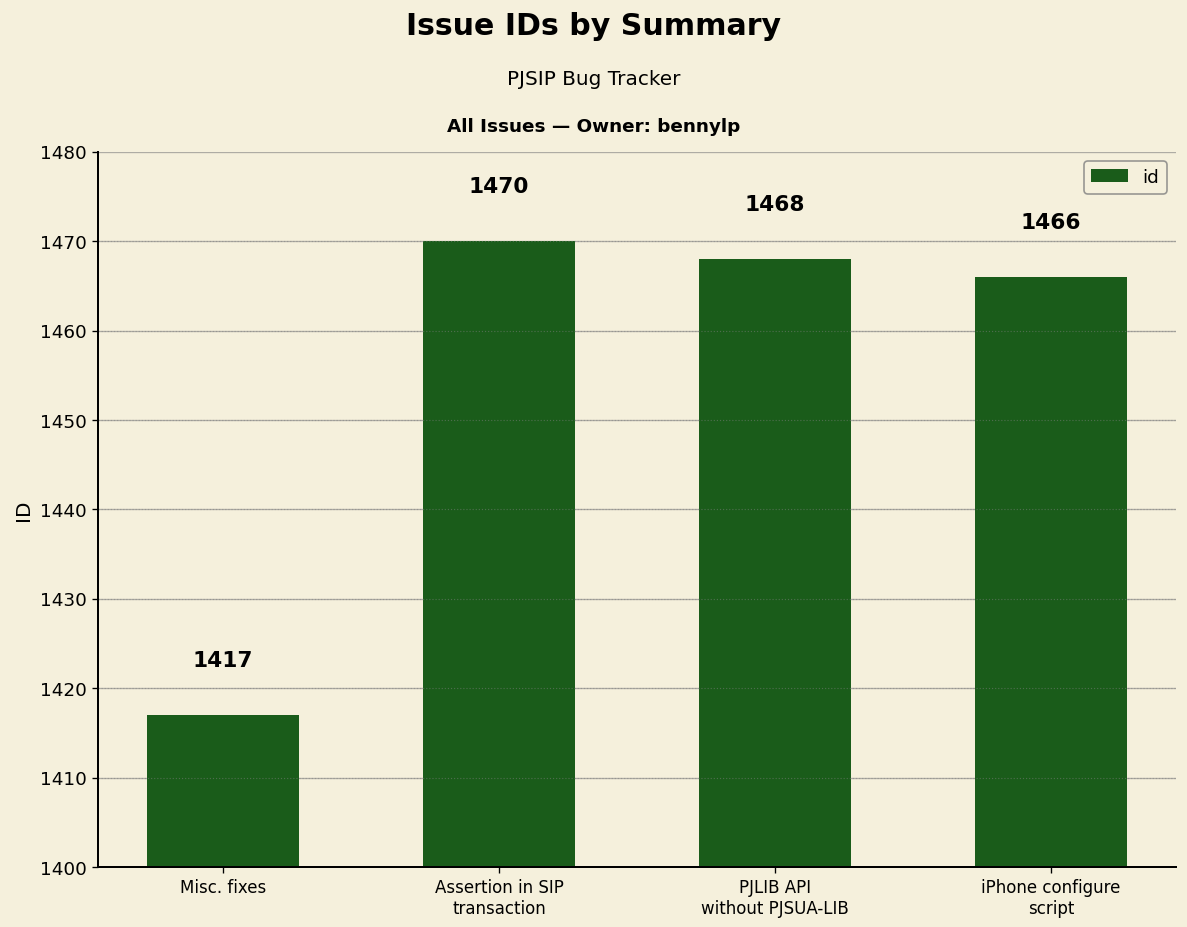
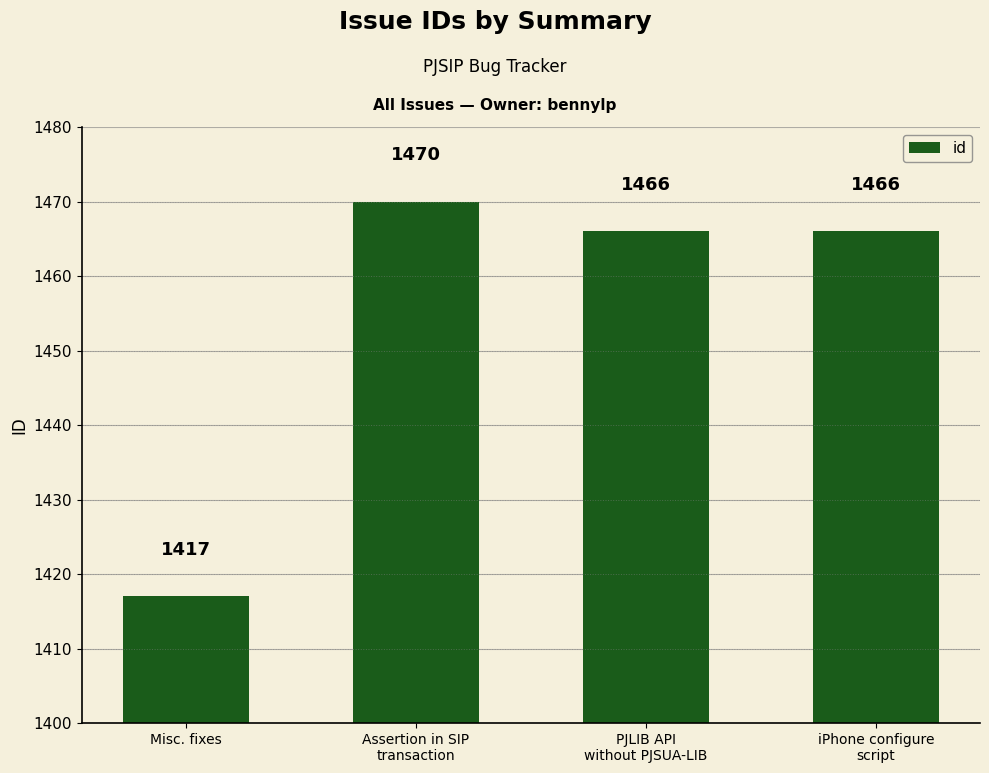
  {
-   "PJLIB API without PJSUA-LIB": 1468
+   "PJLIB API without PJSUA-LIB": 1466
  }
